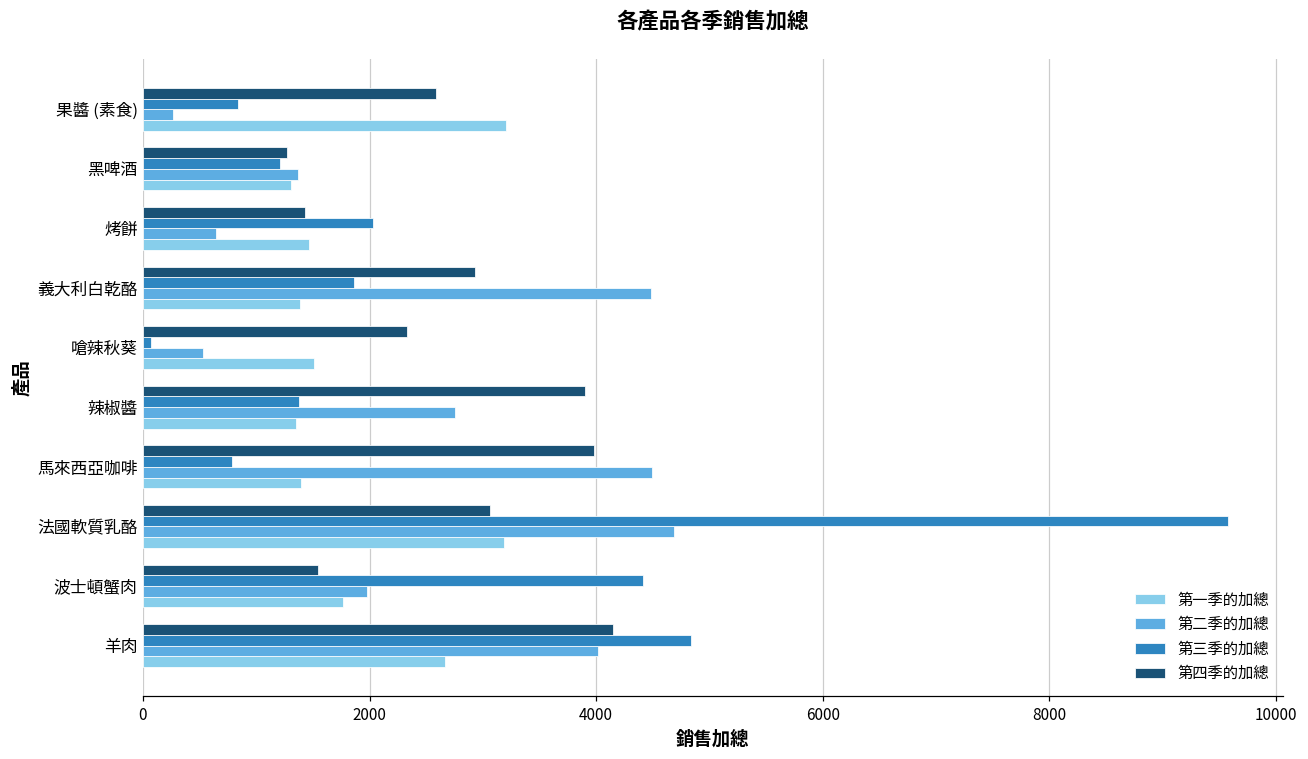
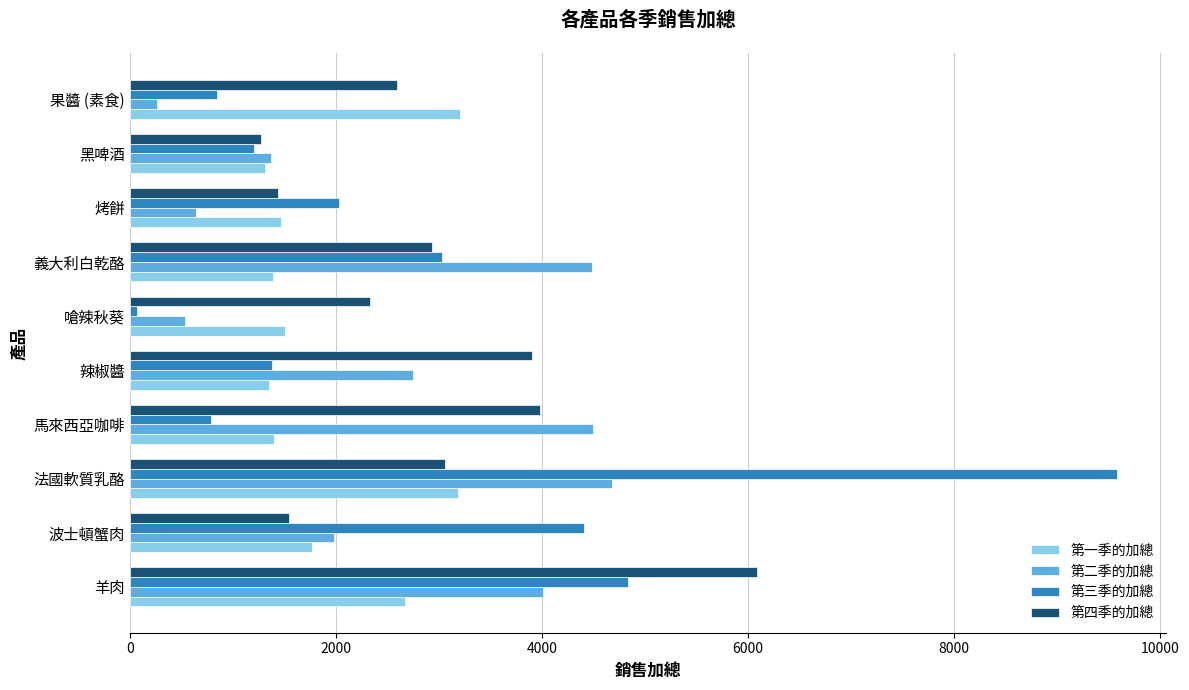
  {
    "第三季的加總": {
      "果醬 (素食)": 840,
      "黑啤酒": 1210,
      "烤餅": 2030,
-     "義大利白乾酪": 1860,
+     "義大利白乾酪": 3030,
      "嗆辣秋葵": 70,
      "辣椒醬": 1380,
      "馬來西亞咖啡": 790,
      "法國軟質乳酪": 9580,
      "波士頓蟹肉": 4410,
      "羊肉": 4840
    },
    "第四季的加總": {
      "果醬 (素食)": 2590,
      "黑啤酒": 1270,
      "烤餅": 1430,
      "義大利白乾酪": 2930,
      "嗆辣秋葵": 2330,
      "辣椒醬": 3900,
      "馬來西亞咖啡": 3980,
      "法國軟質乳酪": 3060,
      "波士頓蟹肉": 1540,
-     "羊肉": 4150
+     "羊肉": 6090
    }
  }
